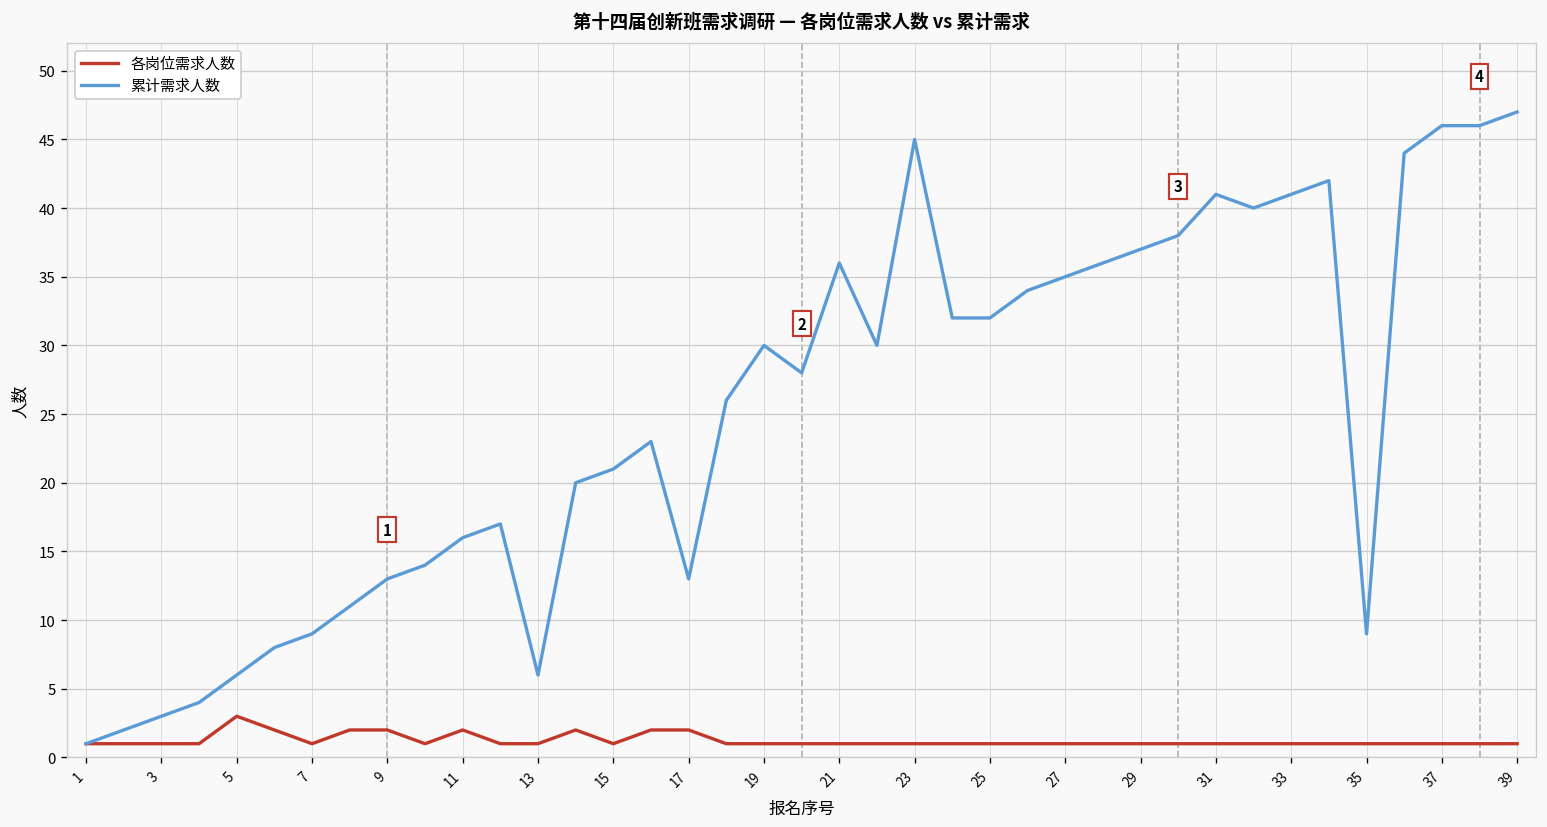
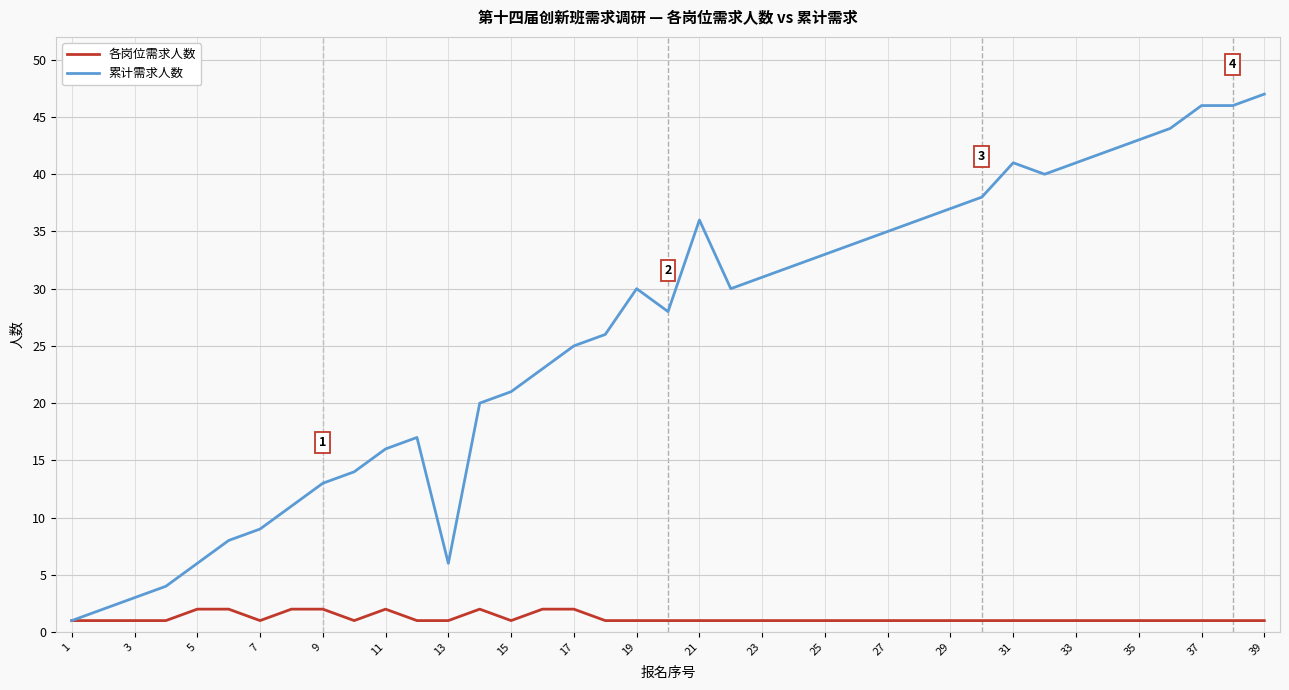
  {
    "各岗位需求人数": {
      "3": 1,
-     "5": 3,
+     "5": 2,
      "7": 1,
      "9": 2,
      "11": 2,
      "13": 1,
      "15": 1,
      "17": 2,
      "19": 1,
      "21": 1,
      "23": 1,
      "25": 1,
      "27": 1,
      "29": 1,
      "31": 1,
      "33": 1,
      "35": 1,
      "37": 1,
      "39": 1
    },
    "累计需求人数": {
      "3": 3,
      "5": 6,
      "7": 9,
      "9": 13,
      "11": 16,
      "13": 6,
      "15": 21,
-     "17": 13,
+     "17": 25,
      "19": 30,
      "21": 36,
-     "23": 45,
-     "25": 32,
+     "23": 31,
+     "25": 33,
      "27": 35,
      "29": 37,
      "31": 41,
      "33": 41,
-     "35": 9,
+     "35": 43,
      "37": 46,
      "39": 47
    }
  }
